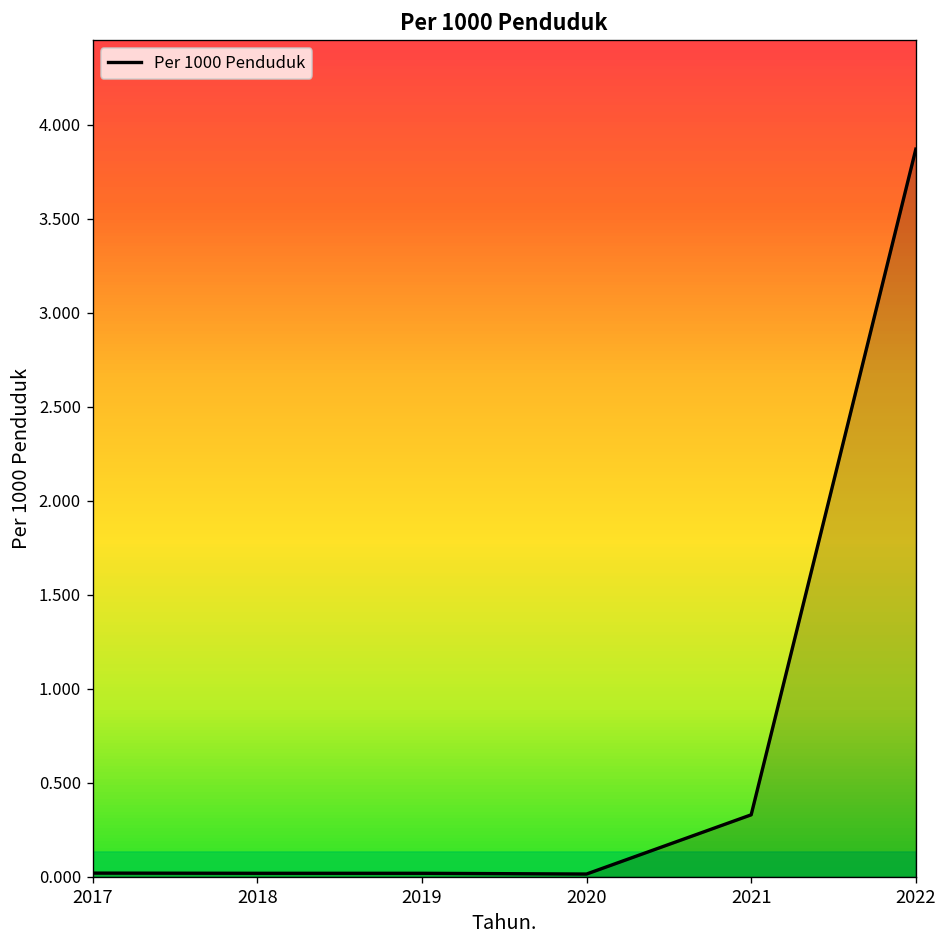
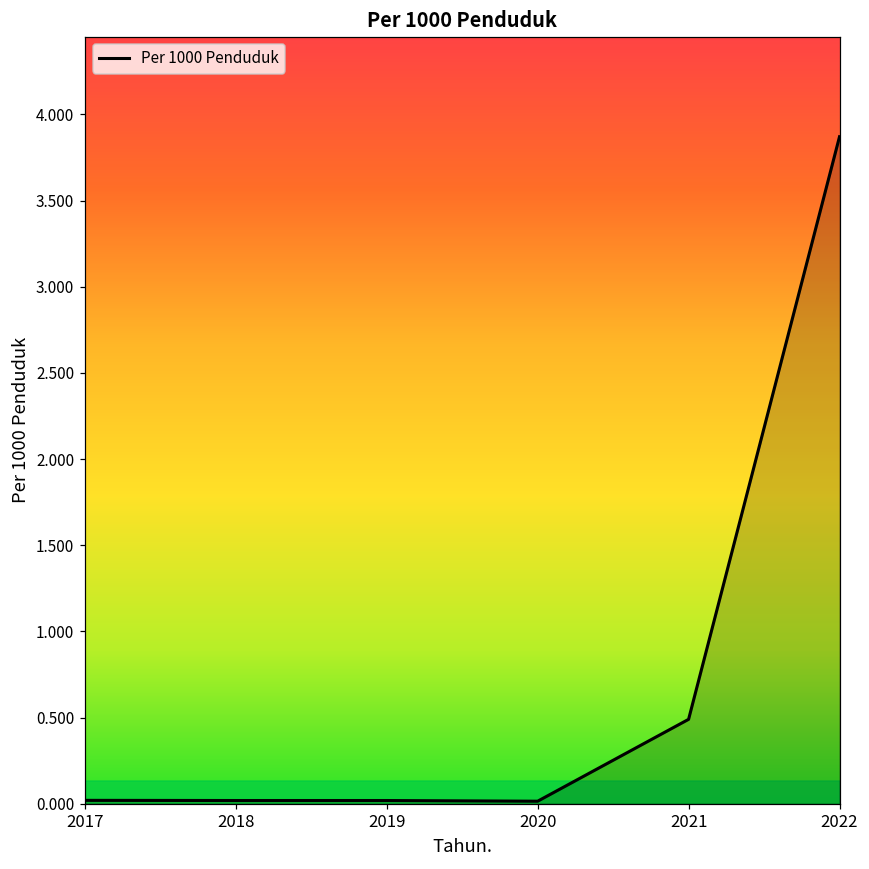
  {
-   "2021": 0.33,
+   "2021": 0.49,
    "2022": 3.87
  }
